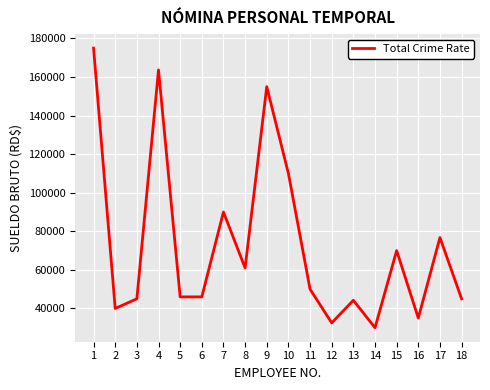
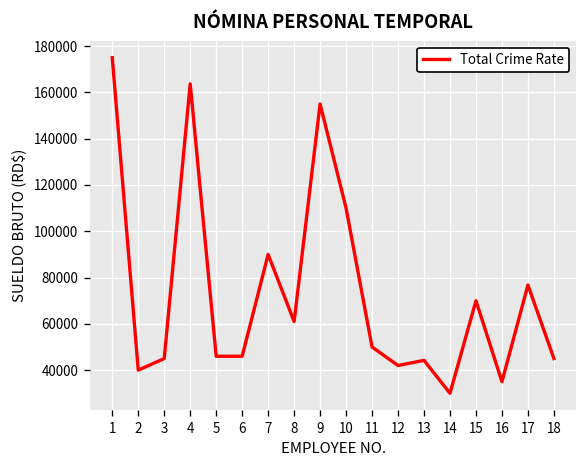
  {
    "1": 175000,
    "2": 40000,
    "3": 45000,
    "4": 164000,
    "5": 46000,
    "6": 46000,
    "7": 90000,
    "8": 61000,
    "9": 155000,
    "10": 110000,
    "11": 50000,
-   "12": 33000,
+   "12": 42000,
    "13": 44000,
    "14": 30000,
    "15": 70000,
    "16": 35000,
    "17": 77000,
    "18": 45000
  }
